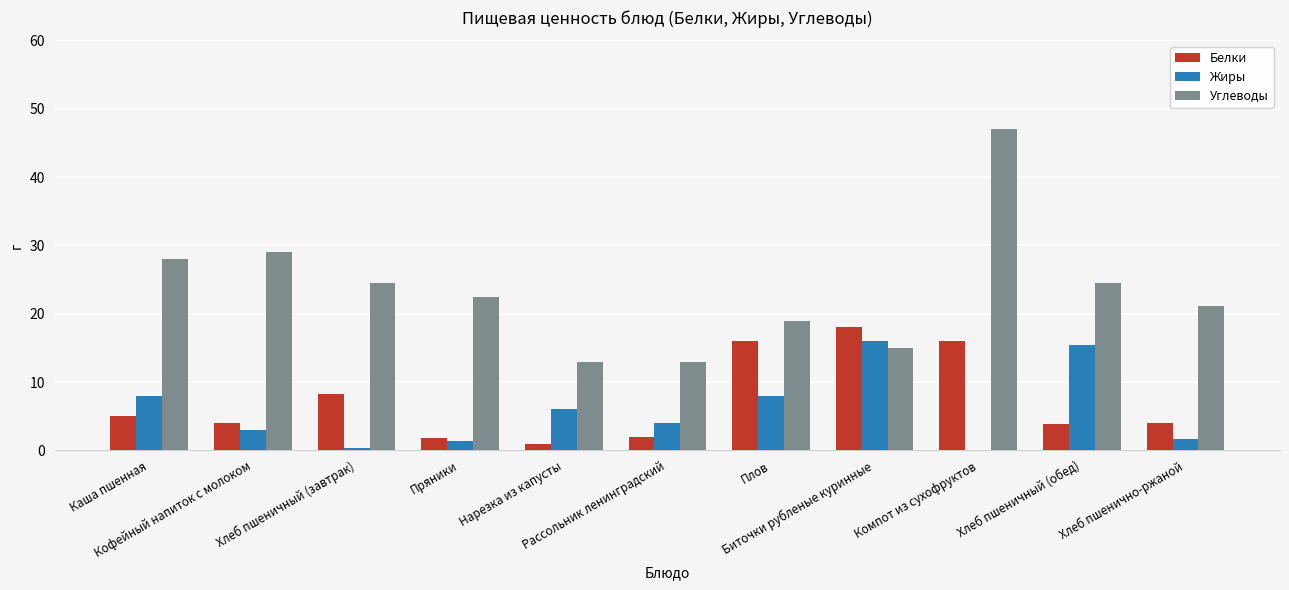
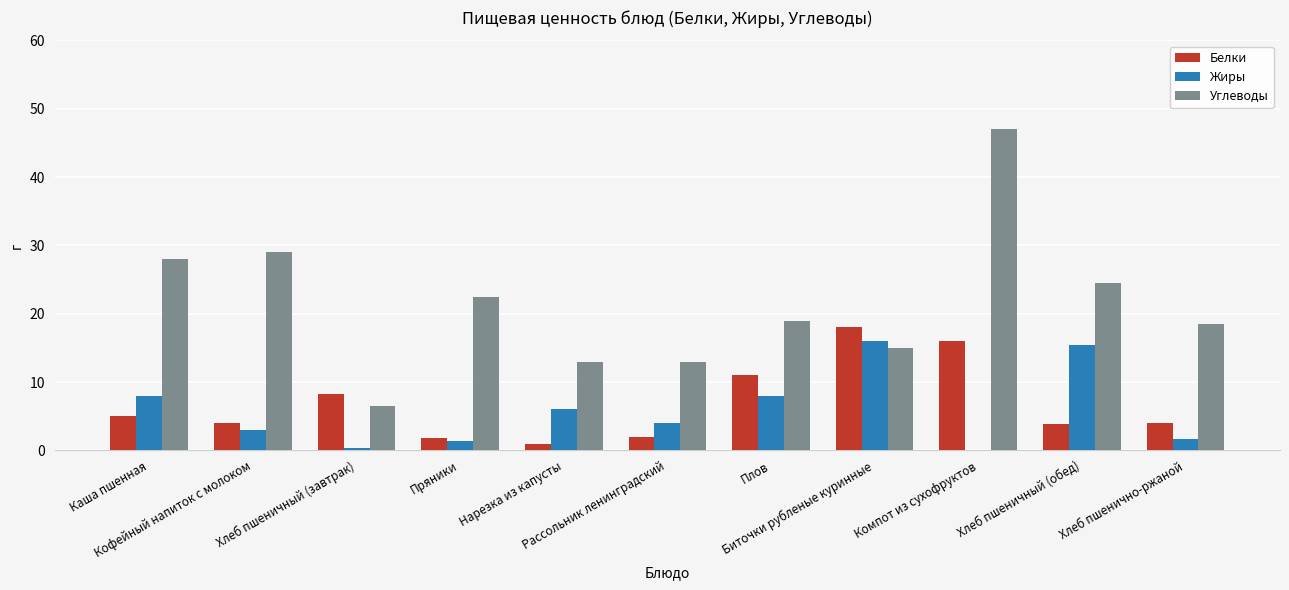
  {
    "Белки": {
      "Каша пшенная": 5,
      "Кофейный напиток с молоком": 4,
      "Хлеб пшеничный (завтрак)": 8,
      "Пряники": 2,
      "Нарезка из капусты": 1,
      "Рассольник ленинградский": 2,
-     "Плов": 16,
+     "Плов": 11,
      "Биточки рубленые куринные": 18,
      "Компот из сухофруктов": 16,
      "Хлеб пшеничный (обед)": 4,
      "Хлеб пшенично-ржаной": 4
    },
    "Жиры": {
      "Каша пшенная": 8,
      "Кофейный напиток с молоком": 3,
      "Хлеб пшеничный (завтрак)": 0,
      "Пряники": 1,
      "Нарезка из капусты": 6,
      "Рассольник ленинградский": 4,
      "Плов": 8,
      "Биточки рубленые куринные": 16,
      "Компот из сухофруктов": 0,
      "Хлеб пшеничный (обед)": 15,
      "Хлеб пшенично-ржаной": 2
    },
    "Углеводы": {
      "Каша пшенная": 28,
      "Кофейный напиток с молоком": 29,
-     "Хлеб пшеничный (завтрак)": 24,
+     "Хлеб пшеничный (завтрак)": 7,
      "Пряники": 23,
      "Нарезка из капусты": 13,
      "Рассольник ленинградский": 13,
      "Плов": 19,
      "Биточки рубленые куринные": 15,
      "Компот из сухофруктов": 47,
      "Хлеб пшеничный (обед)": 24,
-     "Хлеб пшенично-ржаной": 21
+     "Хлеб пшенично-ржаной": 19
    }
  }
